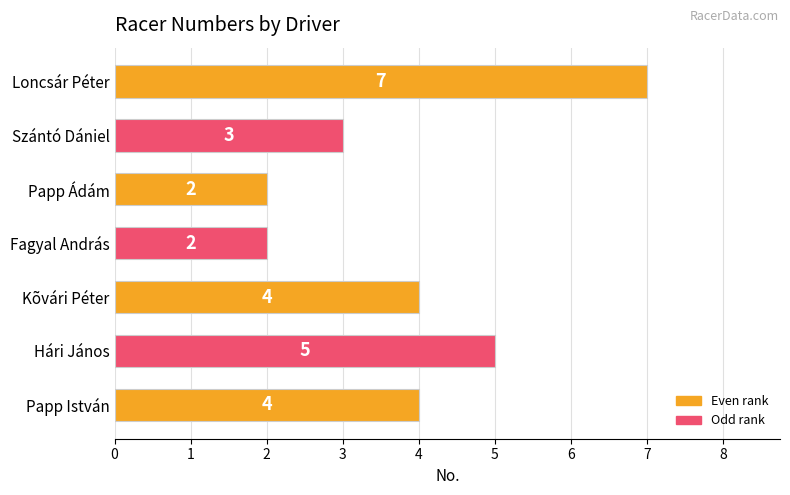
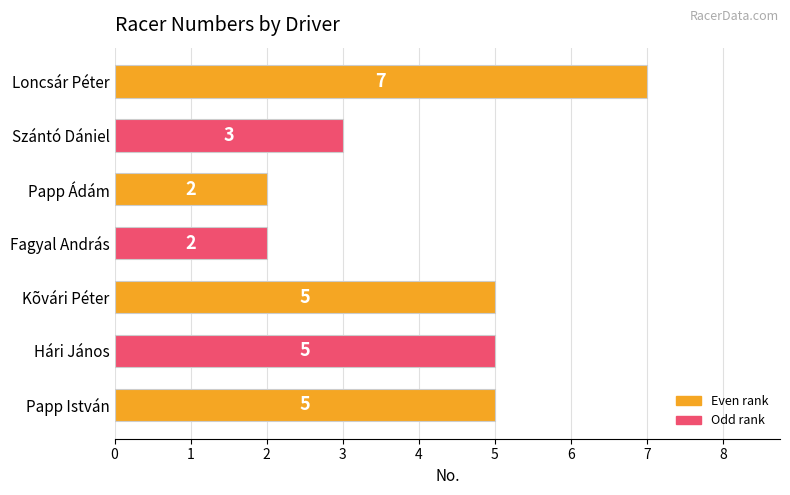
  {
    "Loncsár Péter": 7,
    "Szántó Dániel": 3,
    "Papp Ádám": 2,
    "Fagyal András": 2,
-   "Kõvári Péter": 4,
+   "Kõvári Péter": 5,
    "Hári János": 5,
-   "Papp István": 4
+   "Papp István": 5
  }
